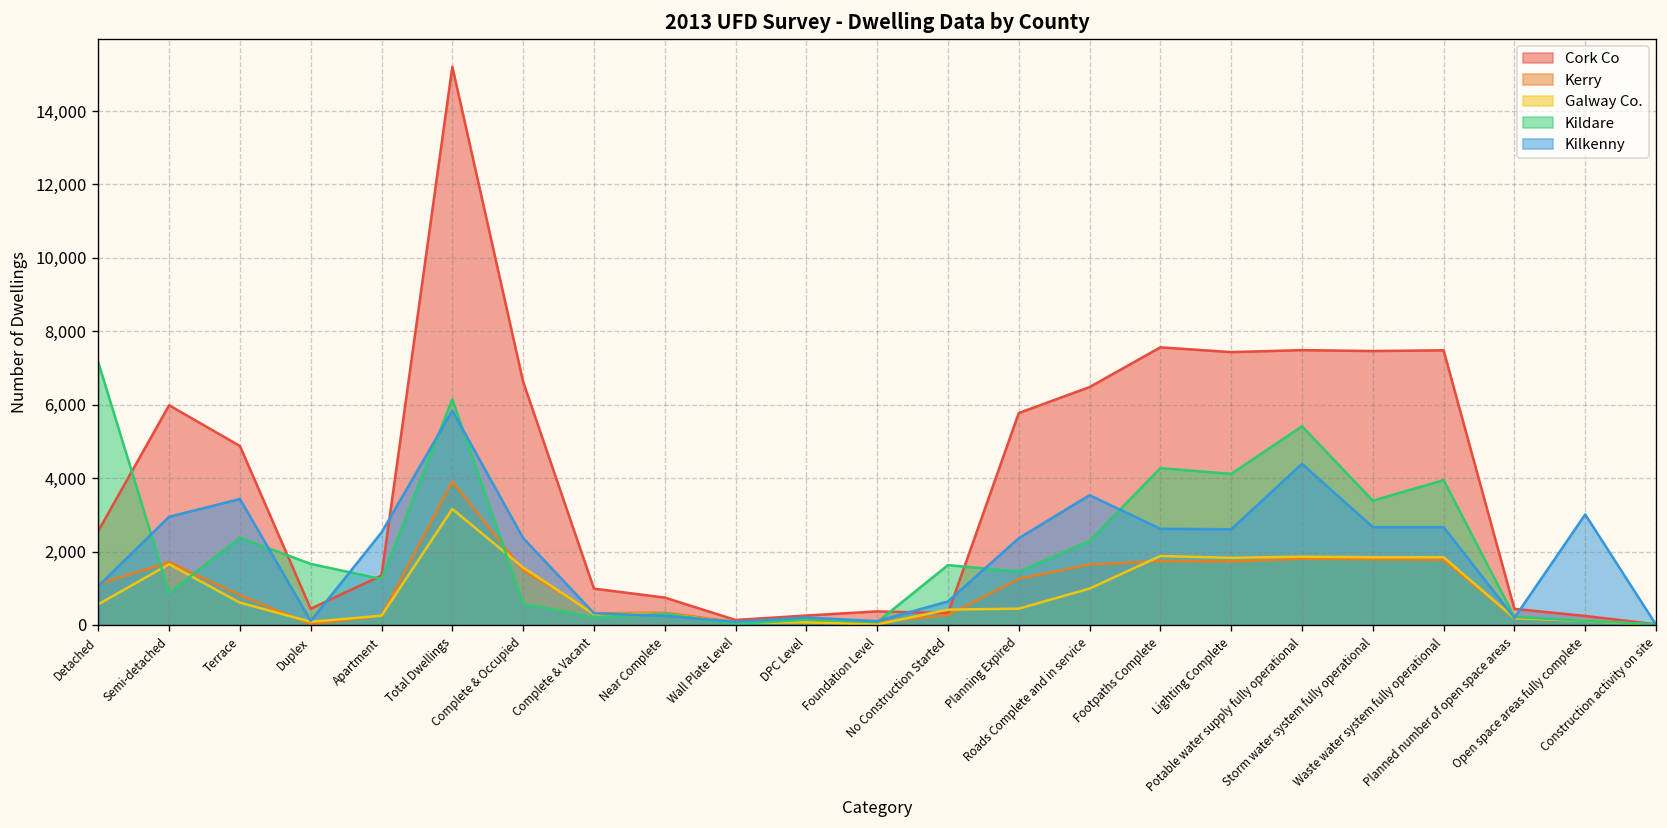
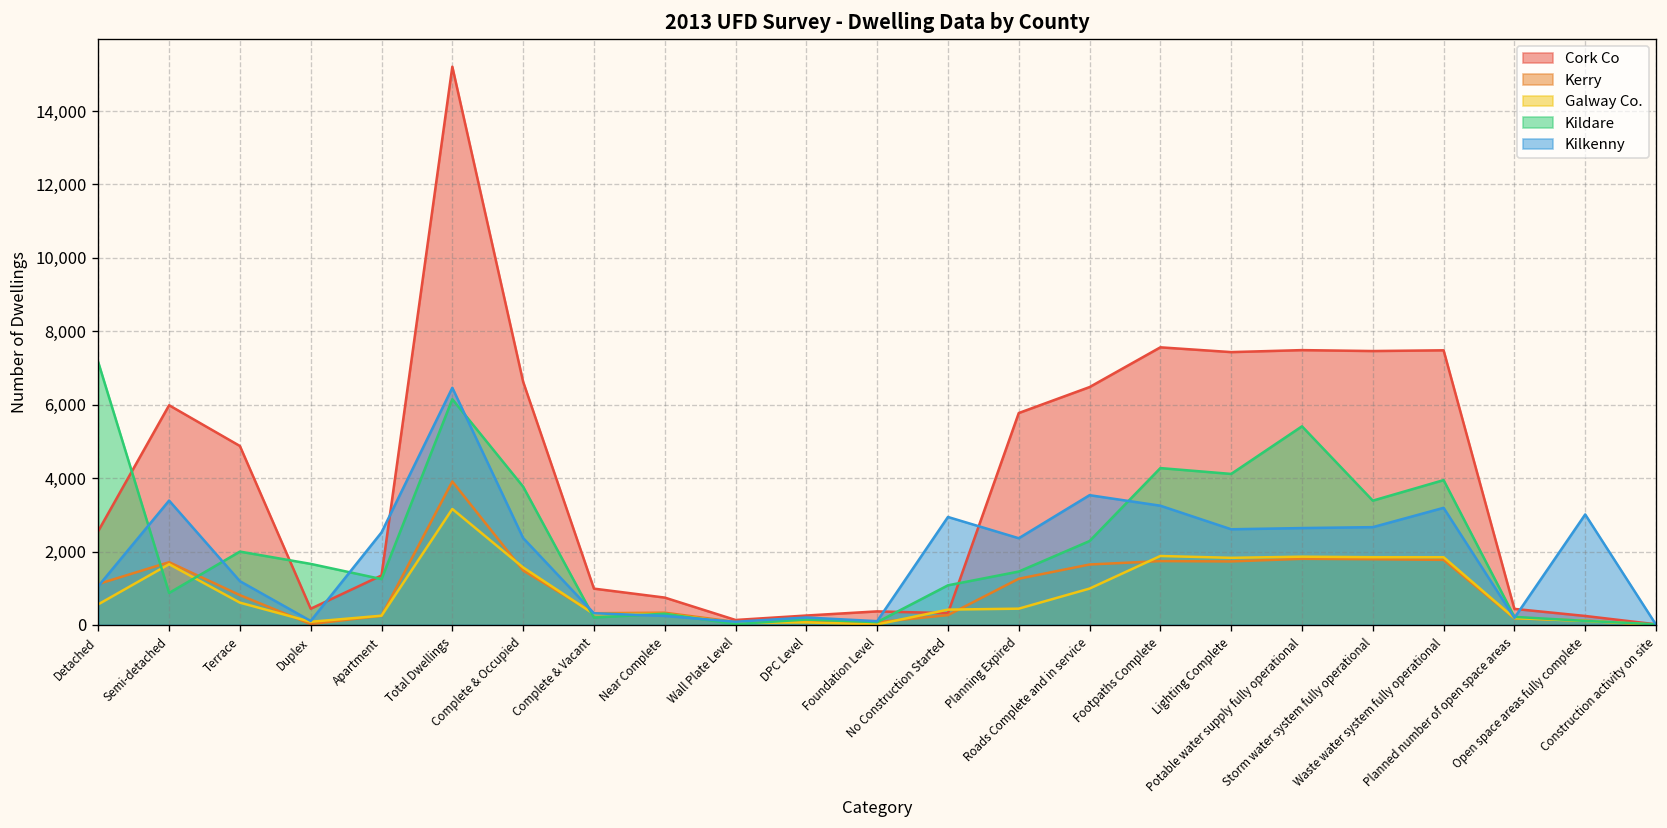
  {
    "Kildare": {
      "Detached": "7,200",
      "Semi-detached": "900",
-     "Terrace": "2,400",
+     "Terrace": "2,000",
      "Duplex": "1,700",
      "Apartment": "1,200",
      "Total Dwellings": "6,200",
-     "Complete & Occupied": "600",
+     "Complete & Occupied": "3,800",
      "Complete & Vacant": "200",
-     "No Construction Started": "1,600",
+     "No Construction Started": "1,100",
      "Planning Expired": "1,500",
      "Roads Complete and in service": "2,300",
      "Footpaths Complete": "4,300",
      "Lighting Complete": "4,100",
      "Potable water supply fully operational": "5,400",
      "Storm water system fully operational": "3,400",
      "Waste water system fully operational": "3,900"
    },
    "Kilkenny": {
-     "Semi-detached": "2,900",
-     "Terrace": "3,400",
+     "Semi-detached": "3,400",
+     "Terrace": "1,200",
      "Apartment": "2,500",
-     "Total Dwellings": "5,800",
+     "Total Dwellings": "6,500",
      "Complete & Occupied": "2,400",
-     "No Construction Started": "600",
+     "No Construction Started": "2,900",
      "Planning Expired": "2,400",
      "Roads Complete and in service": "3,500",
-     "Footpaths Complete": "2,600",
+     "Footpaths Complete": "3,200",
      "Lighting Complete": "2,600",
-     "Potable water supply fully operational": "4,400",
+     "Potable water supply fully operational": "2,600",
      "Storm water system fully operational": "2,700",
-     "Waste water system fully operational": "2,700",
+     "Waste water system fully operational": "3,200",
      "Open space areas fully complete": "3,000"
    }
  }
